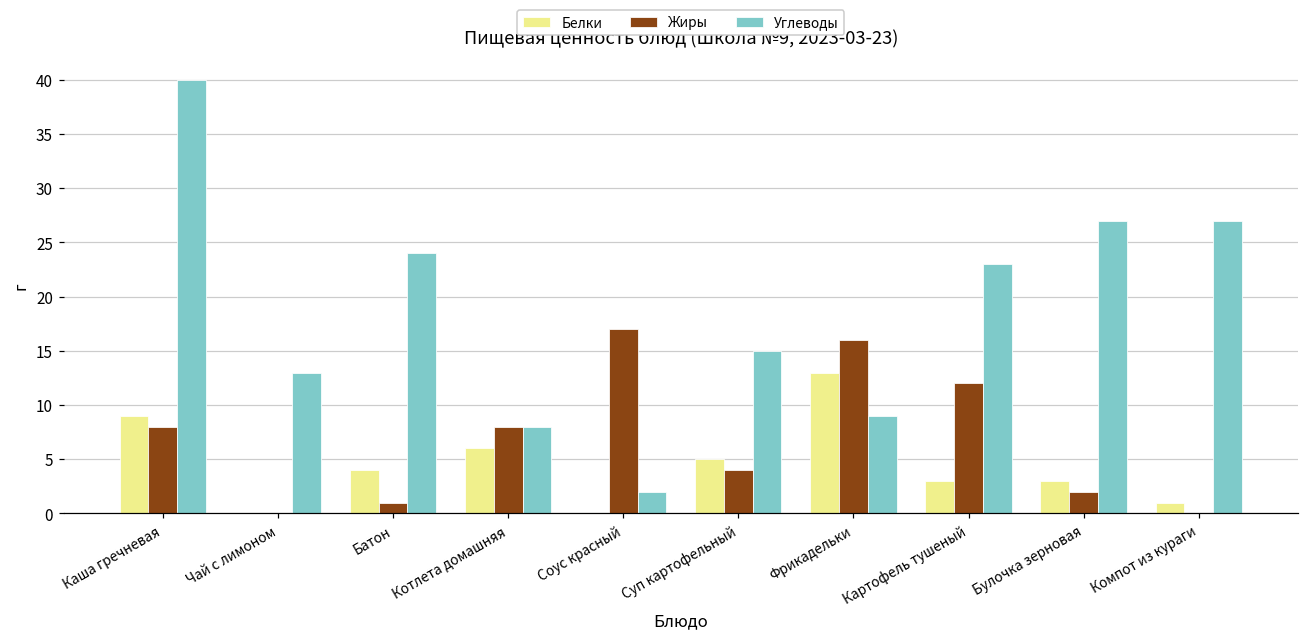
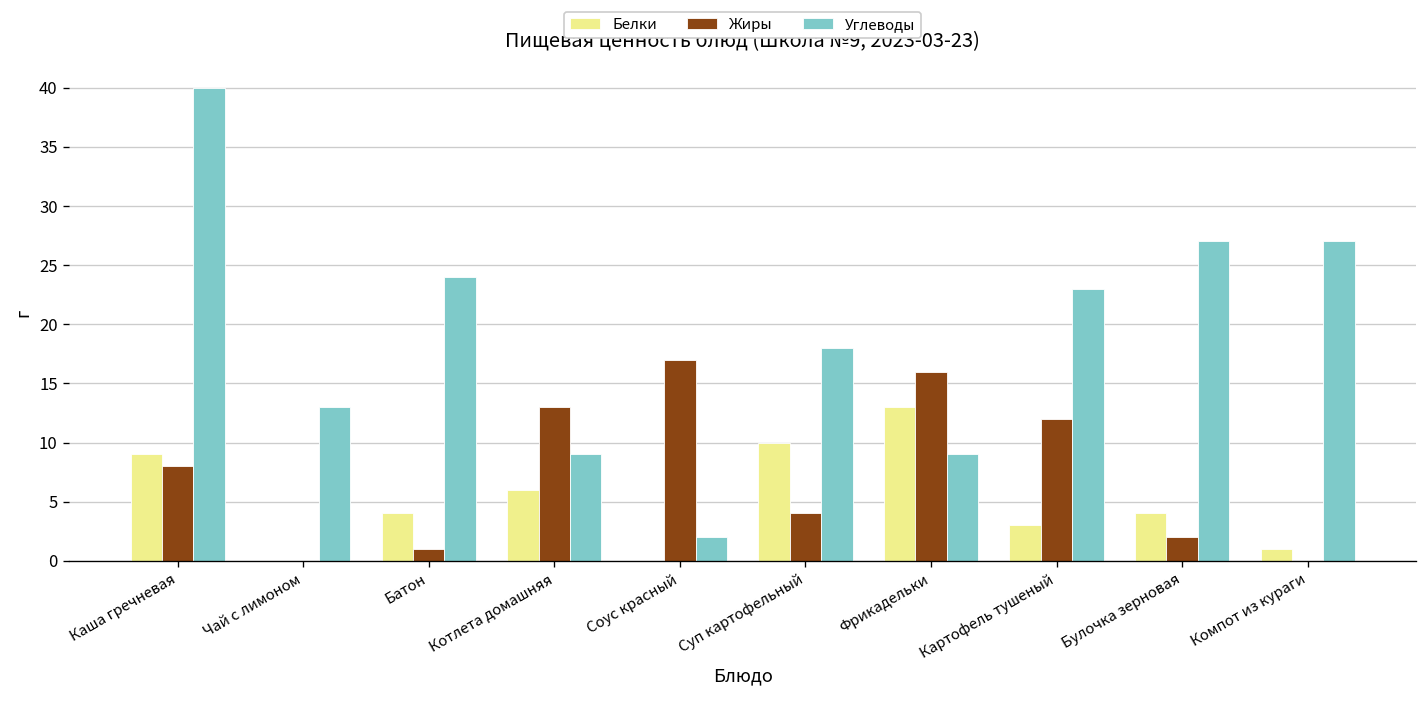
  {
    "Белки": {
      "Каша гречневая": 9,
      "Чай с лимоном": 0,
      "Батон": 4,
      "Котлета домашняя": 6,
      "Соус красный": 0,
-     "Суп картофельный": 5,
+     "Суп картофельный": 10,
      "Фрикадельки": 13,
      "Картофель тушеный": 3,
-     "Булочка зерновая": 3,
+     "Булочка зерновая": 4,
      "Компот из кураги": 1
    },
    "Жиры": {
      "Каша гречневая": 8,
      "Чай с лимоном": 0,
      "Батон": 1,
-     "Котлета домашняя": 8,
+     "Котлета домашняя": 13,
      "Соус красный": 17,
      "Суп картофельный": 4,
      "Фрикадельки": 16,
      "Картофель тушеный": 12,
      "Булочка зерновая": 2,
      "Компот из кураги": 0
    },
    "Углеводы": {
      "Каша гречневая": 40,
      "Чай с лимоном": 13,
      "Батон": 24,
-     "Котлета домашняя": 8,
+     "Котлета домашняя": 9,
      "Соус красный": 2,
-     "Суп картофельный": 15,
+     "Суп картофельный": 18,
      "Фрикадельки": 9,
      "Картофель тушеный": 23,
      "Булочка зерновая": 27,
      "Компот из кураги": 27
    }
  }
